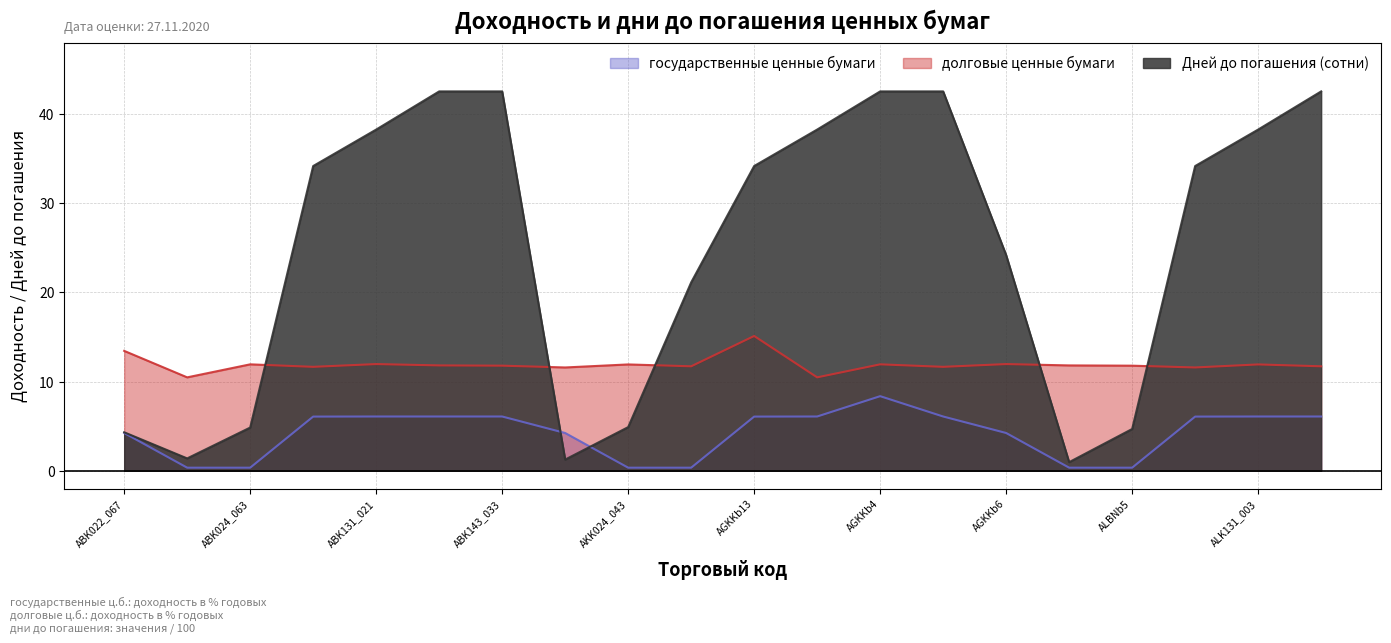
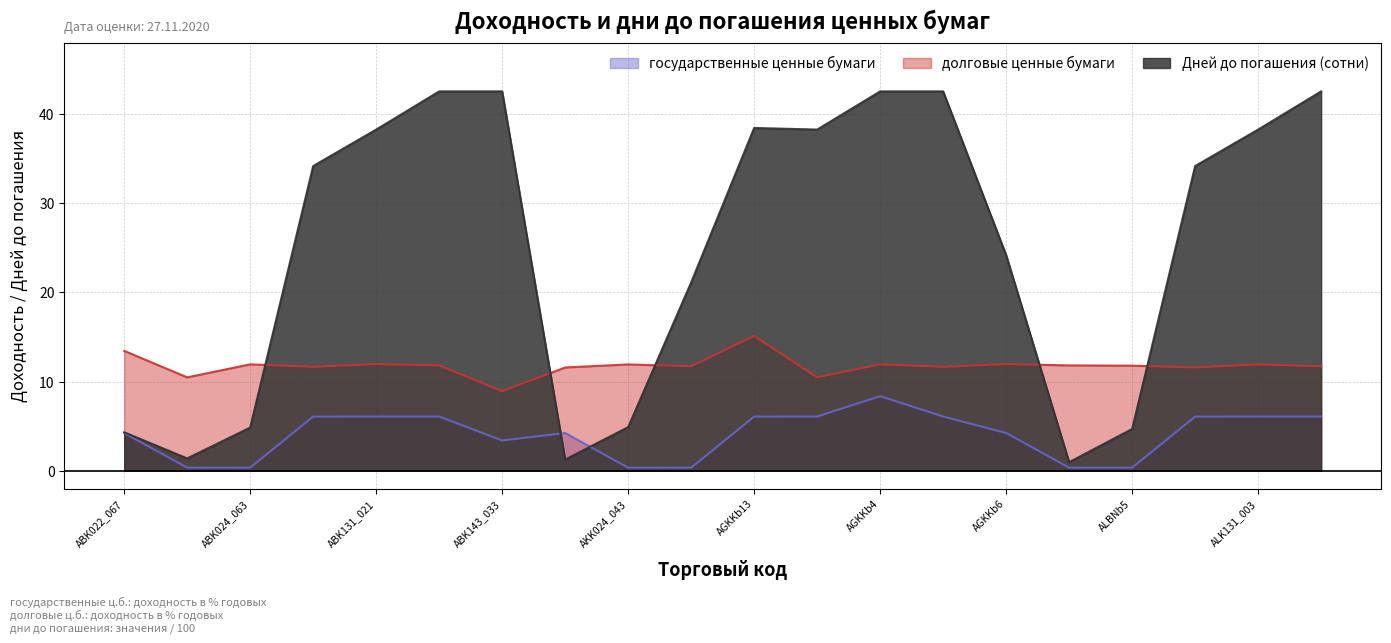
  {
    "государственные ценные бумаги": {
      "ABK024_063": 0,
      "ABK131_021": 6,
-     "ABK143_033": 6,
+     "ABK143_033": 3,
      "AKK024_043": 0,
      "AGKKb13": 6,
      "AGKKb4": 8,
      "AGKKb6": 4,
      "ALBNb5": 0,
      "ALK131_003": 6
    },
    "долговые ценные бумаги": {
      "ABK022_067": 13,
      "ABK024_063": 12,
      "ABK131_021": 12,
-     "ABK143_033": 12,
+     "ABK143_033": 9,
      "AKK024_043": 12,
      "AGKKb13": 15,
      "AGKKb4": 12,
      "AGKKb6": 12,
      "ALBNb5": 12,
      "ALK131_003": 12
    },
    "Дней до погашения (сотни)": {
      "ABK024_063": 5,
      "ABK131_021": 38,
      "ABK143_033": 43,
      "AKK024_043": 5,
-     "AGKKb13": 34,
+     "AGKKb13": 38,
      "AGKKb4": 43,
      "AGKKb6": 24,
      "ALBNb5": 5,
      "ALK131_003": 38
    }
  }
